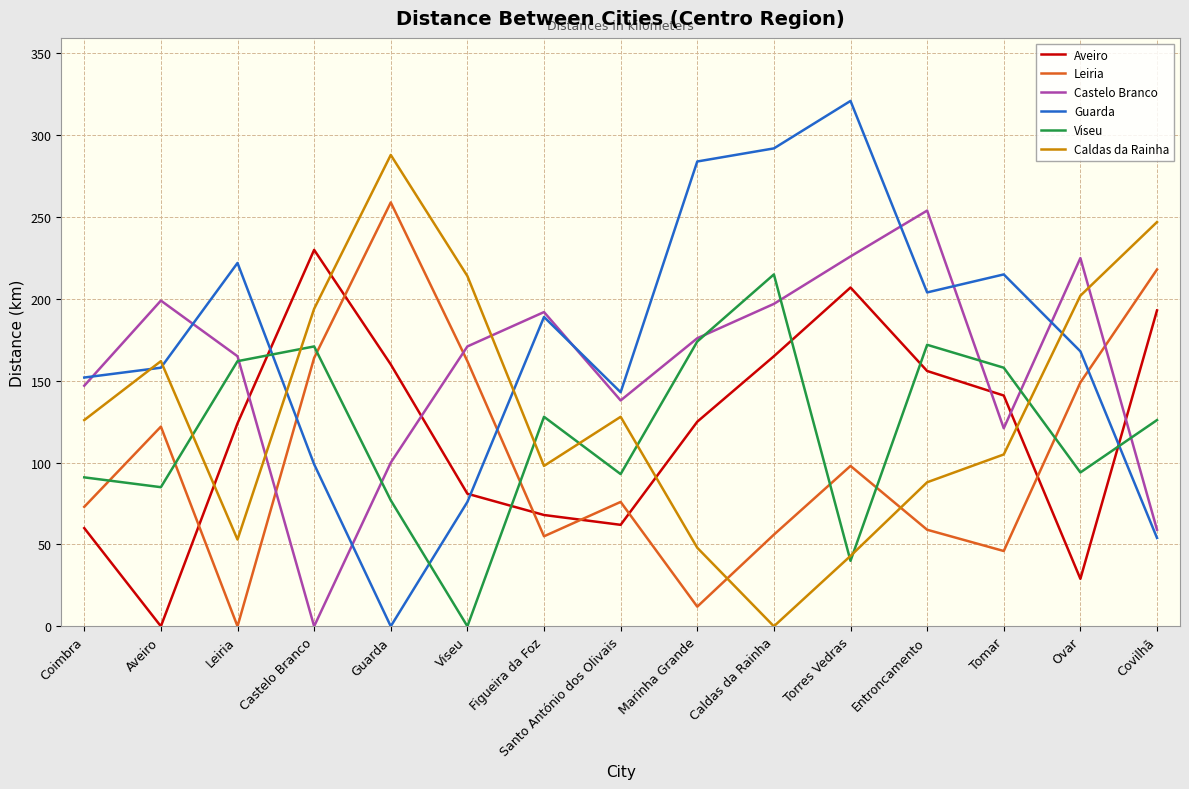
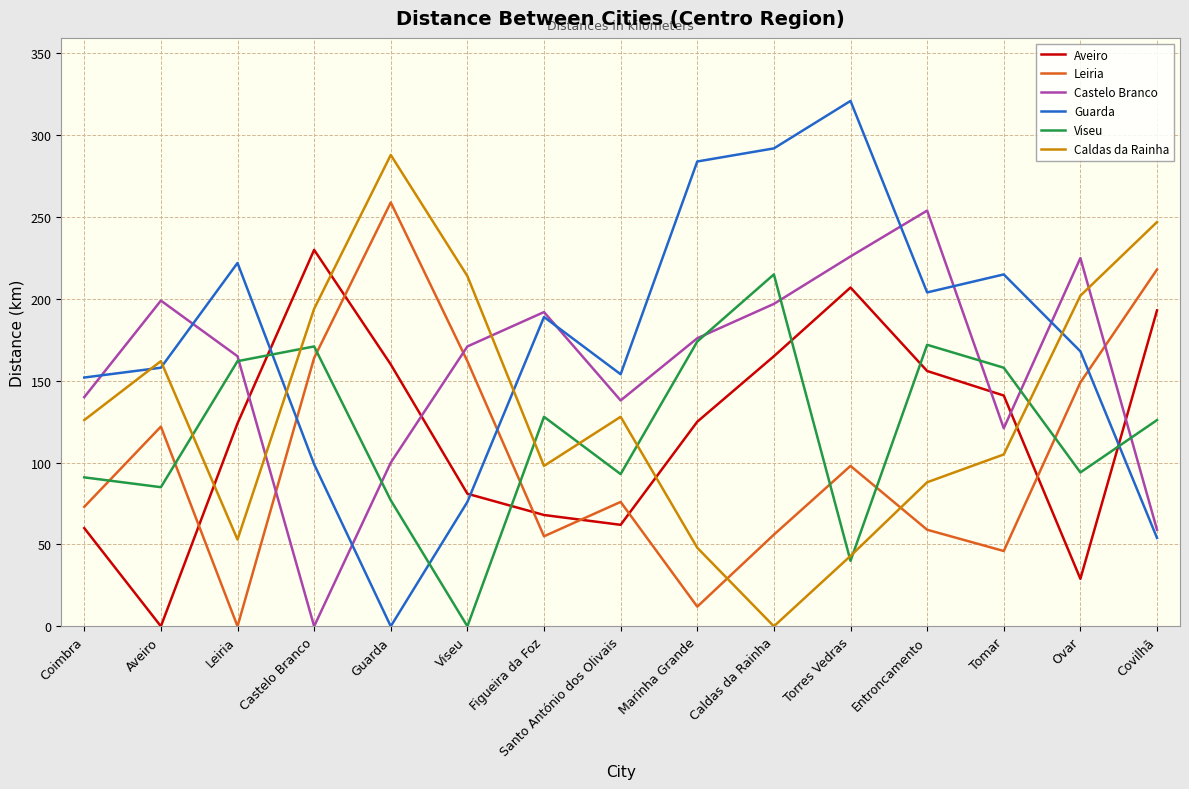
  {
    "Aveiro": {
      "Coimbra": 60,
      "Aveiro": 0,
      "Leiria": 124,
      "Castelo Branco": 230,
      "Guarda": 160,
      "Viseu": 81,
      "Figueira da Foz": 68,
      "Santo António dos Olivais": 62,
      "Marinha Grande": 125,
      "Caldas da Rainha": 165,
      "Torres Vedras": 207,
      "Entroncamento": 156,
      "Tomar": 141,
      "Ovar": 29,
      "Covilhã": 193
    },
    "Castelo Branco": {
-     "Coimbra": 147,
+     "Coimbra": 140,
      "Aveiro": 199,
      "Leiria": 165,
      "Castelo Branco": 0,
      "Guarda": 100,
      "Viseu": 171,
      "Figueira da Foz": 192,
      "Santo António dos Olivais": 138,
      "Marinha Grande": 176,
      "Caldas da Rainha": 197,
      "Torres Vedras": 226,
      "Entroncamento": 254,
      "Tomar": 121,
      "Ovar": 225,
      "Covilhã": 59
    },
    "Guarda": {
      "Coimbra": 152,
      "Aveiro": 158,
      "Leiria": 222,
      "Castelo Branco": 99,
      "Guarda": 0,
      "Viseu": 76,
      "Figueira da Foz": 189,
-     "Santo António dos Olivais": 143,
+     "Santo António dos Olivais": 154,
      "Marinha Grande": 284,
      "Caldas da Rainha": 292,
      "Torres Vedras": 321,
      "Entroncamento": 204,
      "Tomar": 215,
      "Ovar": 168,
      "Covilhã": 54
    },
    "Viseu": {
      "Coimbra": 91,
      "Aveiro": 85,
      "Leiria": 162,
      "Castelo Branco": 171,
      "Guarda": 77,
      "Viseu": 0,
      "Figueira da Foz": 128,
      "Santo António dos Olivais": 93,
      "Marinha Grande": 174,
      "Caldas da Rainha": 215,
      "Torres Vedras": 40,
      "Entroncamento": 172,
      "Tomar": 158,
      "Ovar": 94,
      "Covilhã": 126
    }
  }
